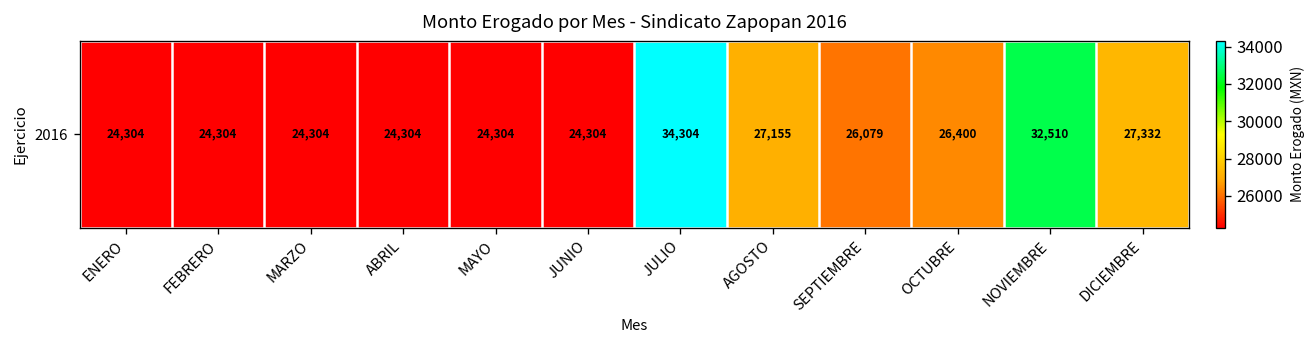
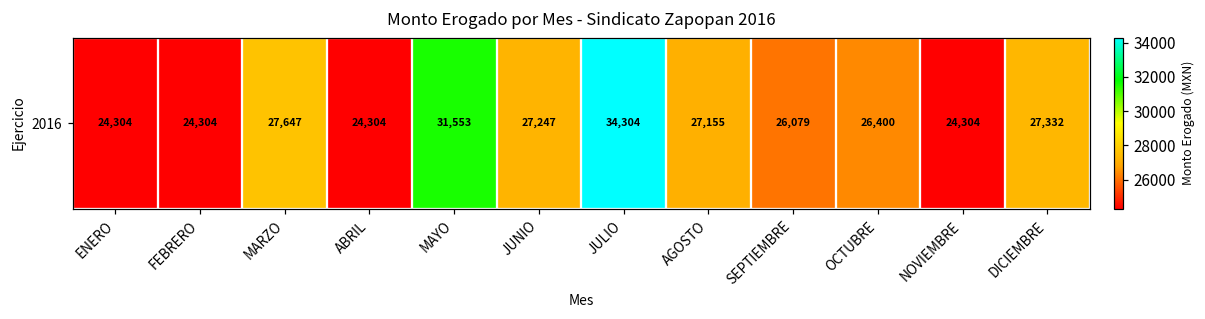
  {
    "2016": {
      "ENERO": "24,304",
      "FEBRERO": "24,304",
-     "MARZO": "24,304",
+     "MARZO": "27,647",
      "ABRIL": "24,304",
-     "MAYO": "24,304",
-     "JUNIO": "24,304",
+     "MAYO": "31,553",
+     "JUNIO": "27,247",
      "JULIO": "34,304",
      "AGOSTO": "27,155",
      "SEPTIEMBRE": "26,079",
      "OCTUBRE": "26,400",
-     "NOVIEMBRE": "32,510",
+     "NOVIEMBRE": "24,304",
      "DICIEMBRE": "27,332"
    }
  }
